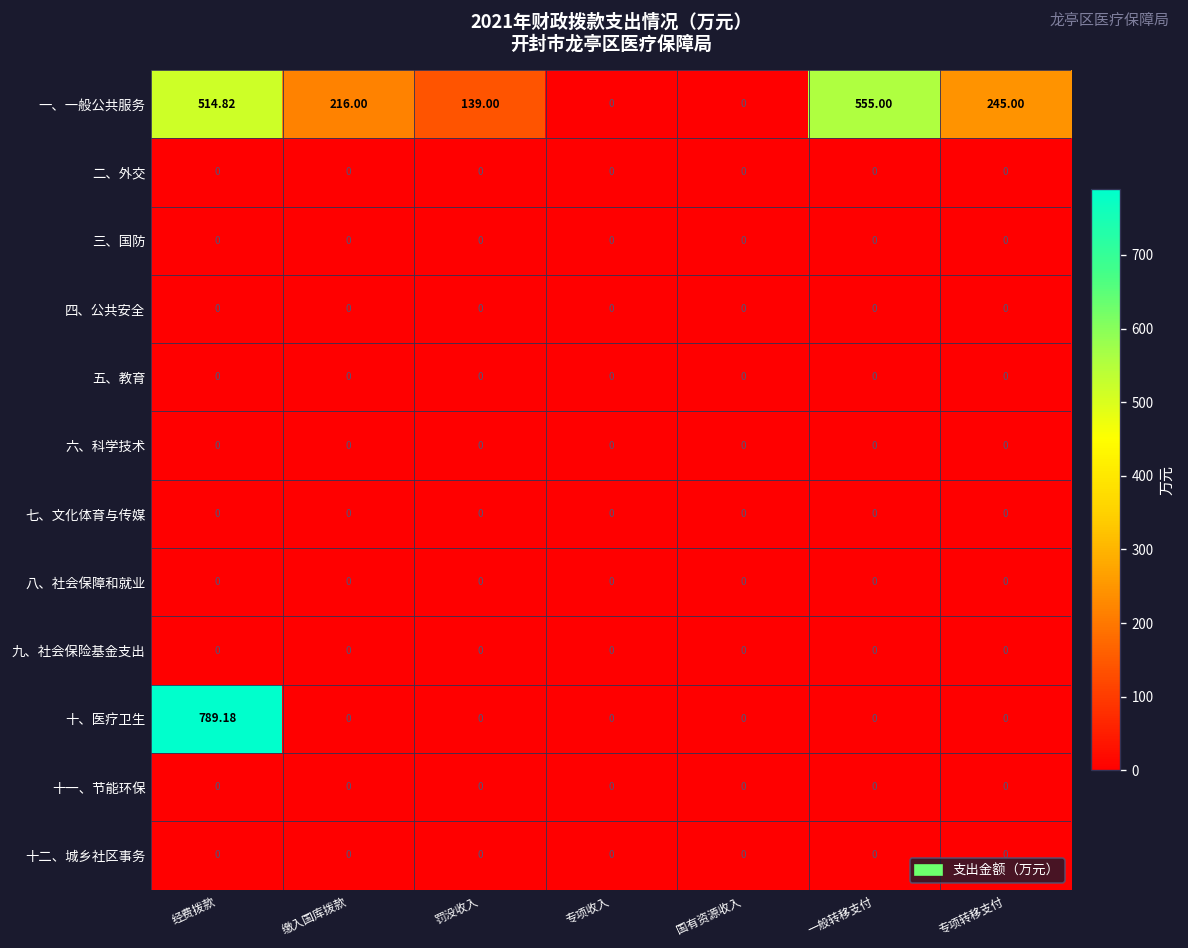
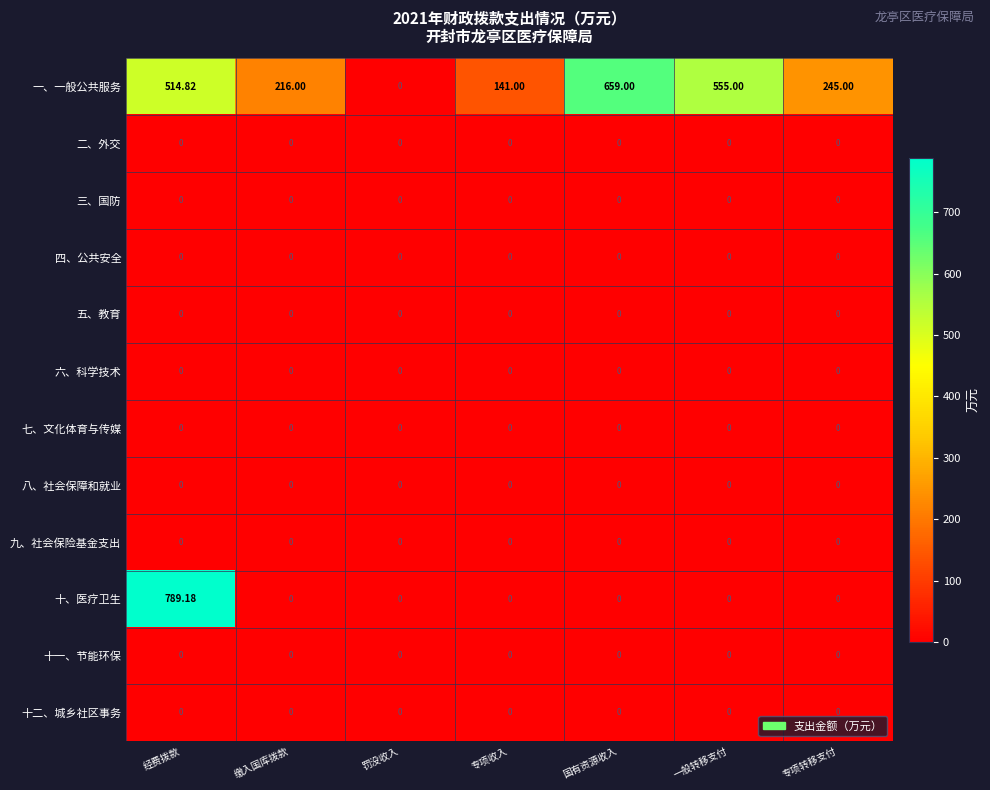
  {
    "一、一般公共服务": {
      "经费拨款": 514.82,
      "缴入国库拨款": 216.00,
-     "罚没收入": 139.00,
-     "专项收入": 0,
-     "国有资源收入": 0,
+     "罚没收入": 0,
+     "专项收入": 141.00,
+     "国有资源收入": 659.00,
      "一般转移支付": 555.00,
      "专项转移支付": 245.00
    },
    "二、外交": {
      "经费拨款": 0,
      "缴入国库拨款": 0,
      "罚没收入": 0,
      "专项收入": 0,
      "国有资源收入": 0,
      "一般转移支付": 0,
      "专项转移支付": 0
    },
    "三、国防": {
      "经费拨款": 0,
      "缴入国库拨款": 0,
      "罚没收入": 0,
      "专项收入": 0,
      "国有资源收入": 0,
      "一般转移支付": 0,
      "专项转移支付": 0
    },
    "四、公共安全": {
      "经费拨款": 0,
      "缴入国库拨款": 0,
      "罚没收入": 0,
      "专项收入": 0,
      "国有资源收入": 0,
      "一般转移支付": 0,
      "专项转移支付": 0
    },
    "五、教育": {
      "经费拨款": 0,
      "缴入国库拨款": 0,
      "罚没收入": 0,
      "专项收入": 0,
      "国有资源收入": 0,
      "一般转移支付": 0,
      "专项转移支付": 0
    },
    "六、科学技术": {
      "经费拨款": 0,
      "缴入国库拨款": 0,
      "罚没收入": 0,
      "专项收入": 0,
      "国有资源收入": 0,
      "一般转移支付": 0,
      "专项转移支付": 0
    },
    "七、文化体育与传媒": {
      "经费拨款": 0,
      "缴入国库拨款": 0,
      "罚没收入": 0,
      "专项收入": 0,
      "国有资源收入": 0,
      "一般转移支付": 0,
      "专项转移支付": 0
    },
    "八、社会保障和就业": {
      "经费拨款": 0,
      "缴入国库拨款": 0,
      "罚没收入": 0,
      "专项收入": 0,
      "国有资源收入": 0,
      "一般转移支付": 0,
      "专项转移支付": 0
    },
    "九、社会保险基金支出": {
      "经费拨款": 0,
      "缴入国库拨款": 0,
      "罚没收入": 0,
      "专项收入": 0,
      "国有资源收入": 0,
      "一般转移支付": 0,
      "专项转移支付": 0
    },
    "十、医疗卫生": {
      "经费拨款": 789.18,
      "缴入国库拨款": 0,
      "罚没收入": 0,
      "专项收入": 0,
      "国有资源收入": 0,
      "一般转移支付": 0,
      "专项转移支付": 0
    },
    "十一、节能环保": {
      "经费拨款": 0,
      "缴入国库拨款": 0,
      "罚没收入": 0,
      "专项收入": 0,
      "国有资源收入": 0,
      "一般转移支付": 0,
      "专项转移支付": 0
    },
    "十二、城乡社区事务": {
      "经费拨款": 0,
      "缴入国库拨款": 0,
      "罚没收入": 0,
      "专项收入": 0,
      "国有资源收入": 0,
      "一般转移支付": 0
    }
  }
